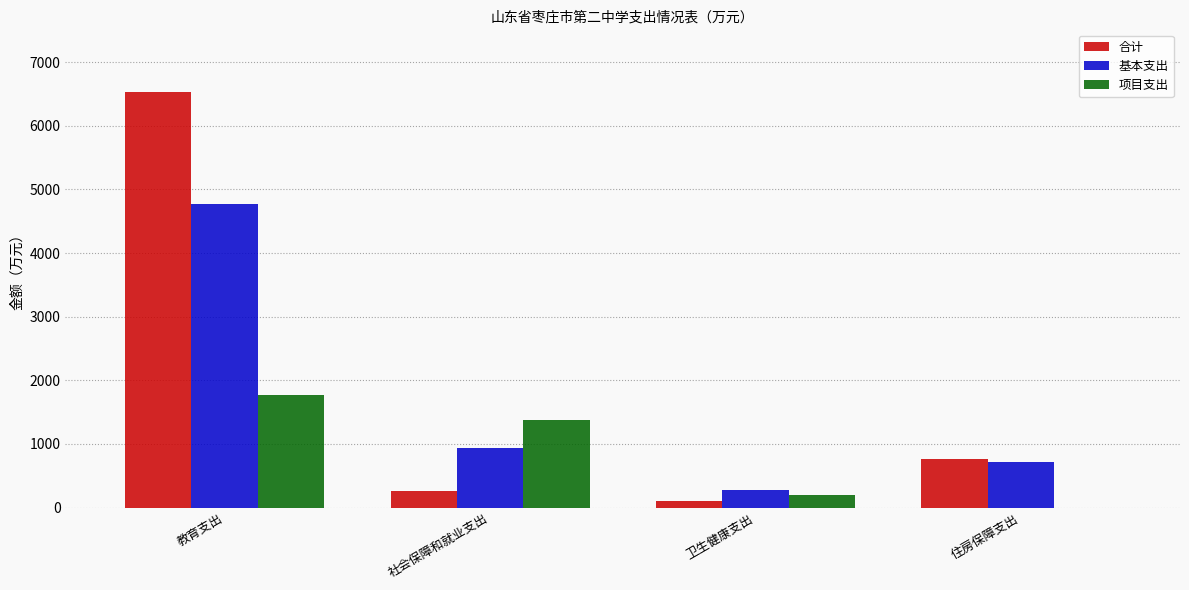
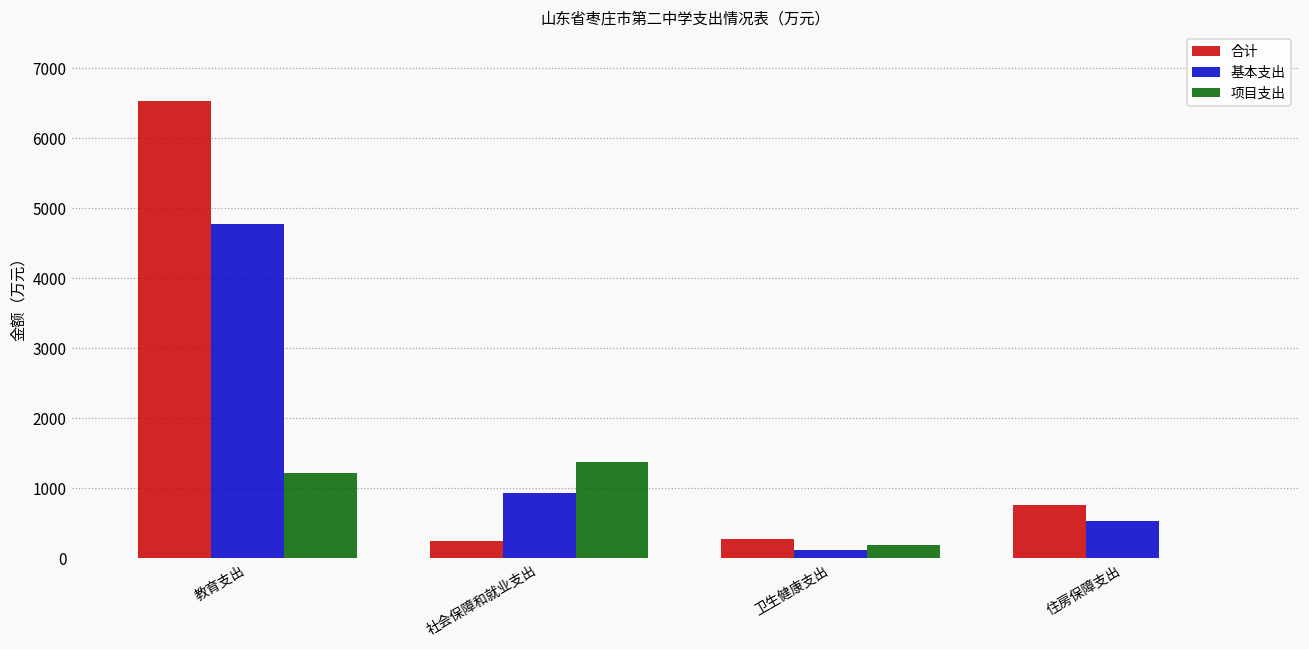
  {
    "合计": {
      "教育支出": 6500,
      "社会保障和就业支出": 300,
-     "卫生健康支出": 100,
+     "卫生健康支出": 300,
      "住房保障支出": 800
    },
    "基本支出": {
      "教育支出": 4800,
      "社会保障和就业支出": 900,
-     "卫生健康支出": 300,
-     "住房保障支出": 700
+     "卫生健康支出": 100,
+     "住房保障支出": 500
    },
    "项目支出": {
-     "教育支出": 1800,
+     "教育支出": 1200,
      "社会保障和就业支出": 1400,
      "卫生健康支出": 200,
      "住房保障支出": 0
    }
  }
